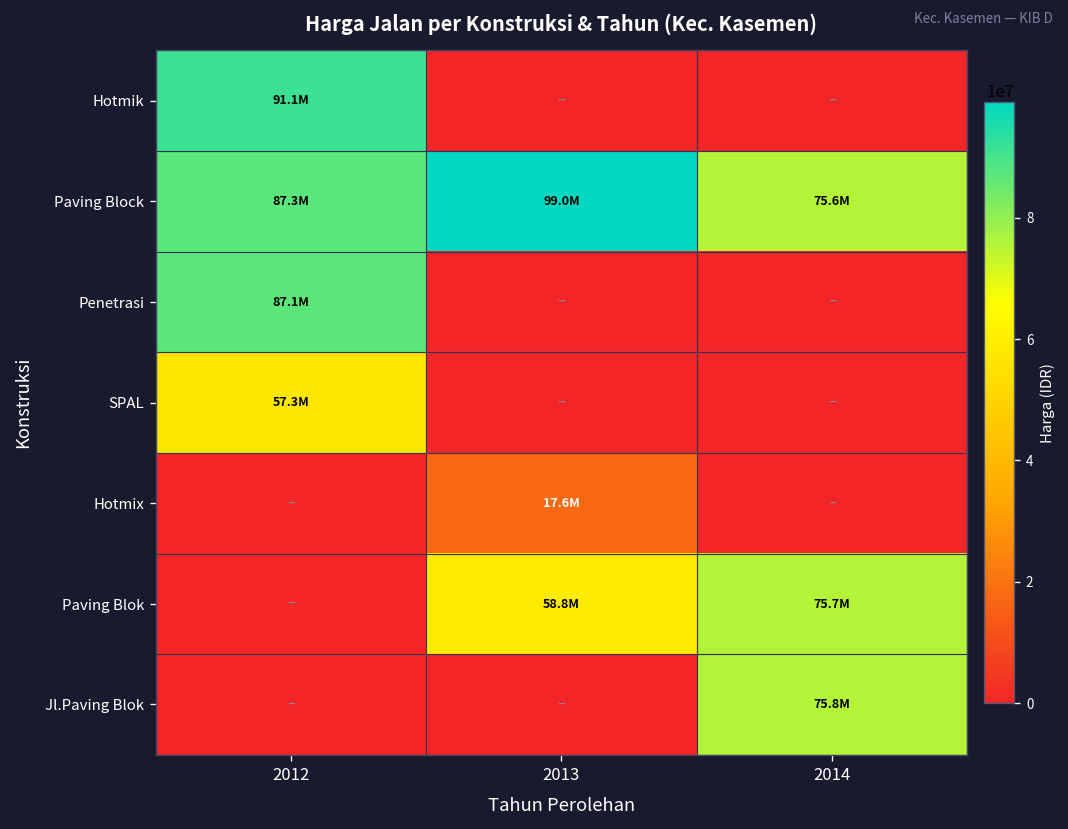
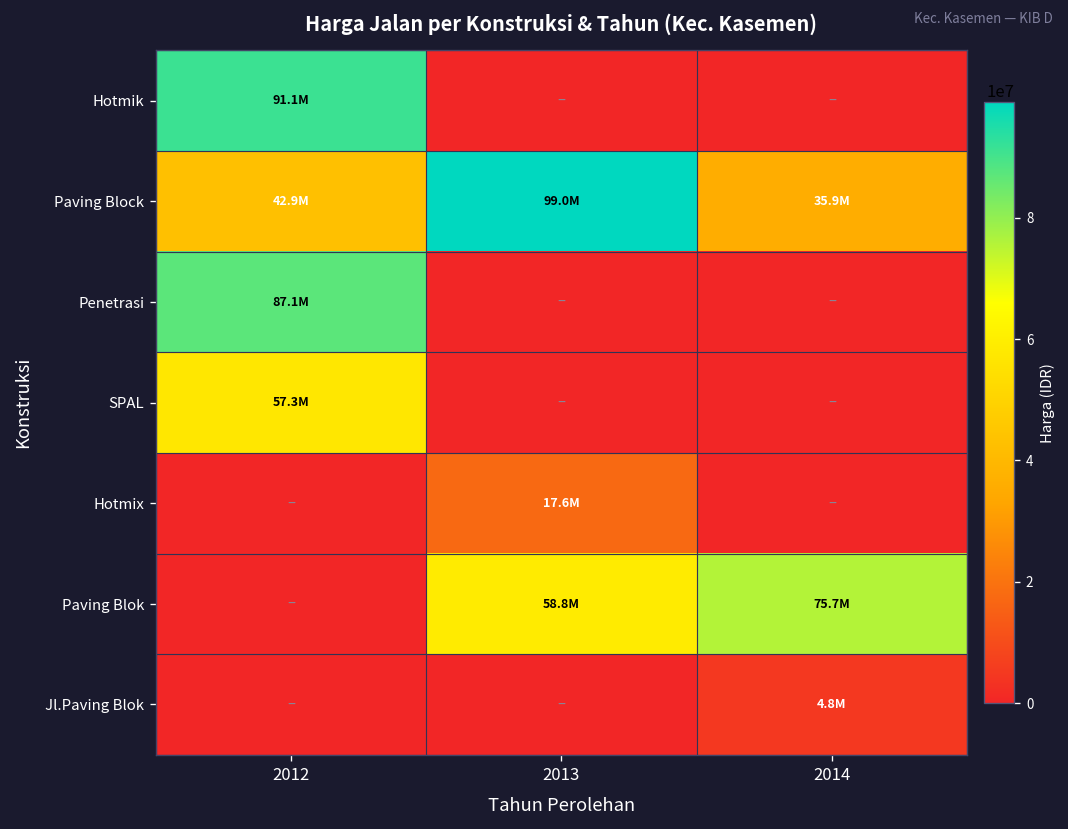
  {
    "Hotmik": {
      "2012": "91.1M"
    },
    "Paving Block": {
-     "2012": "87.3M",
+     "2012": "42.9M",
      "2013": "99.0M",
-     "2014": "75.6M"
+     "2014": "35.9M"
    },
    "Penetrasi": {
      "2012": "87.1M"
    },
    "SPAL": {
      "2012": "57.3M"
    },
    "Hotmix": {
      "2013": "17.6M"
    },
    "Paving Blok": {
      "2013": "58.8M",
      "2014": "75.7M"
    },
    "Jl.Paving Blok": {
-     "2014": "75.8M"
+     "2014": "4.8M"
    }
  }
